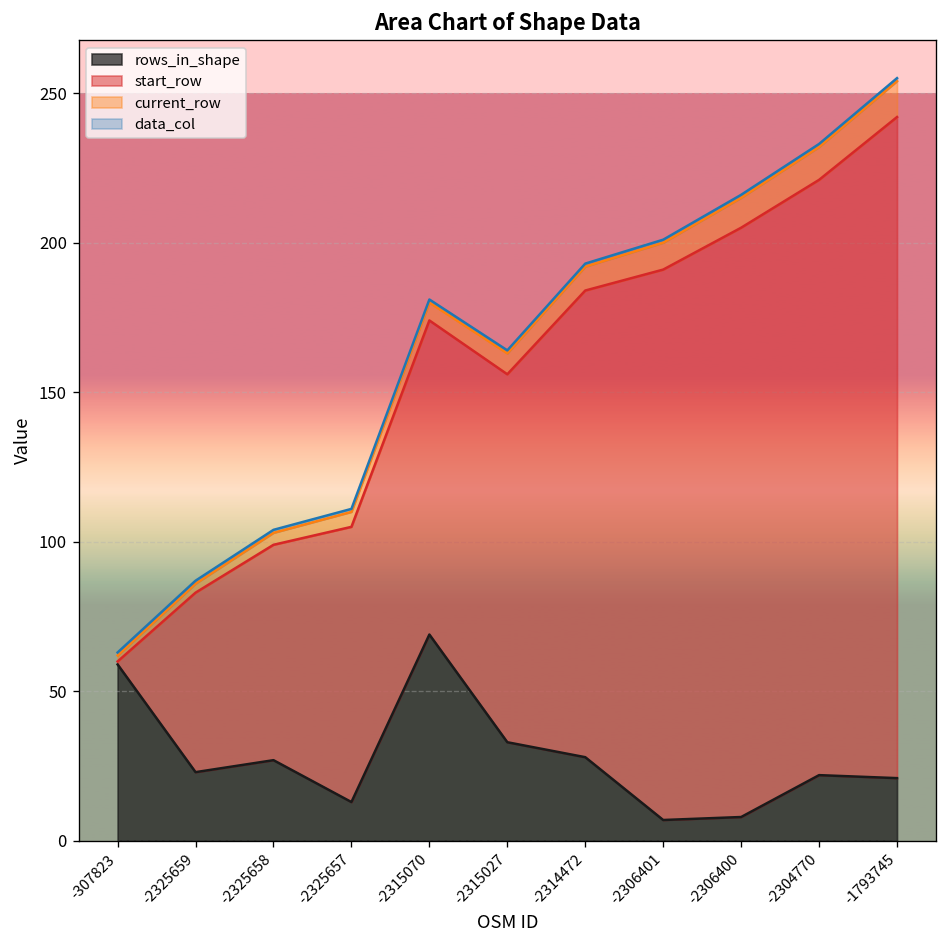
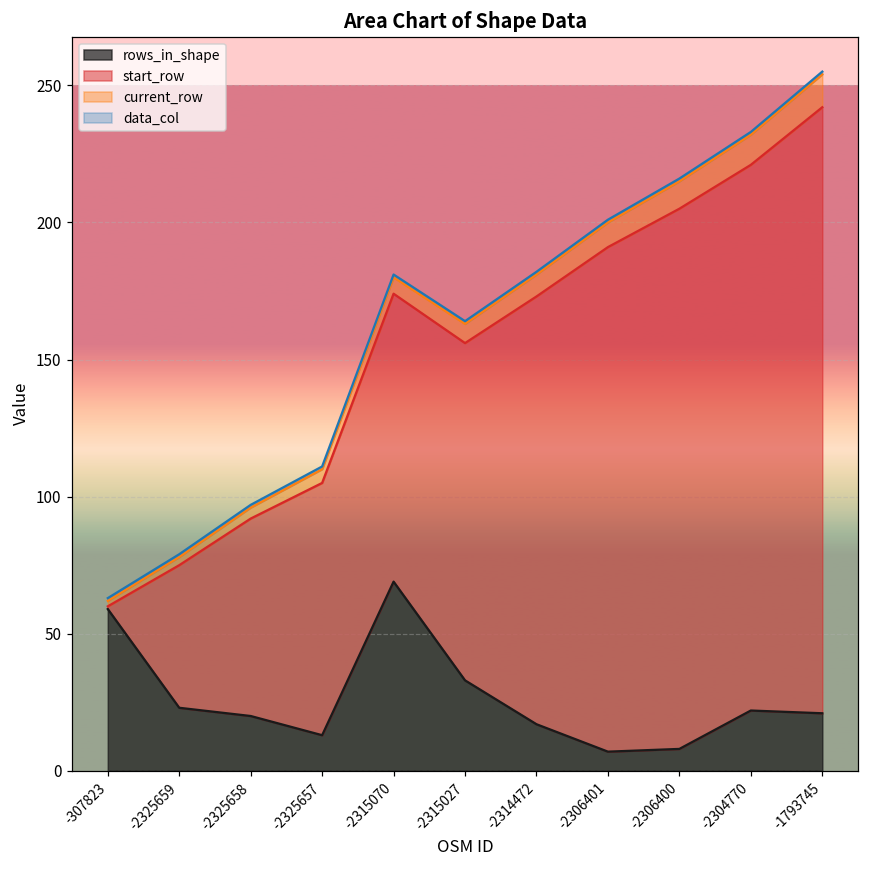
  {
    "rows_in_shape": {
      "-2325659": 23,
-     "-2325658": 27,
+     "-2325658": 20,
      "-2325657": 13,
      "-2315070": 69,
      "-2315027": 33,
-     "-2314472": 28,
+     "-2314472": 17,
      "-2306401": 7,
      "-2306400": 8,
      "-2304770": 22,
      "-1793745": 21
    },
    "start_row": {
-     "-2325659": 60,
+     "-2325659": 52,
      "-2325658": 72,
      "-2325657": 92,
      "-2315070": 105,
      "-2315027": 123,
      "-2314472": 156,
      "-2306401": 184,
      "-2306400": 197,
      "-2304770": 199,
      "-1793745": 221
    }
  }
